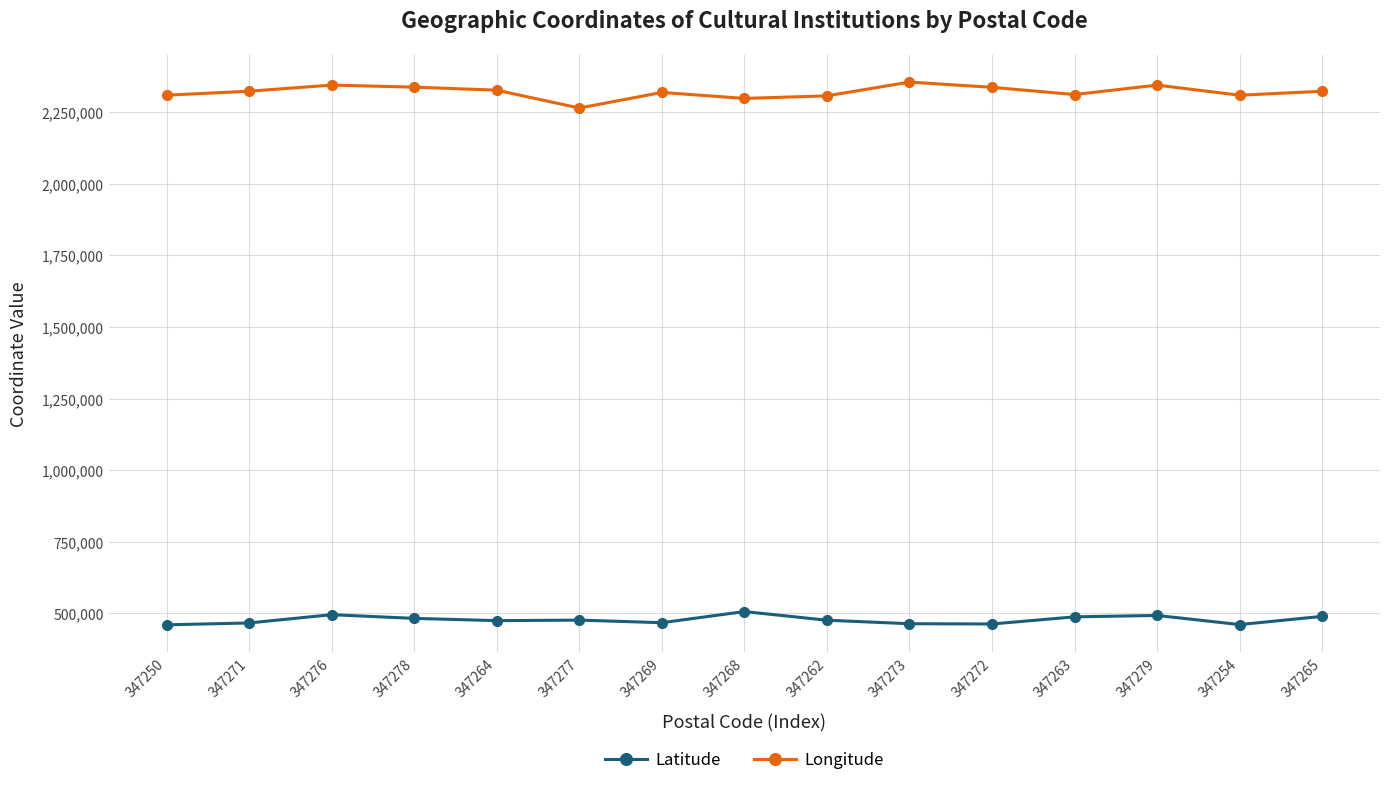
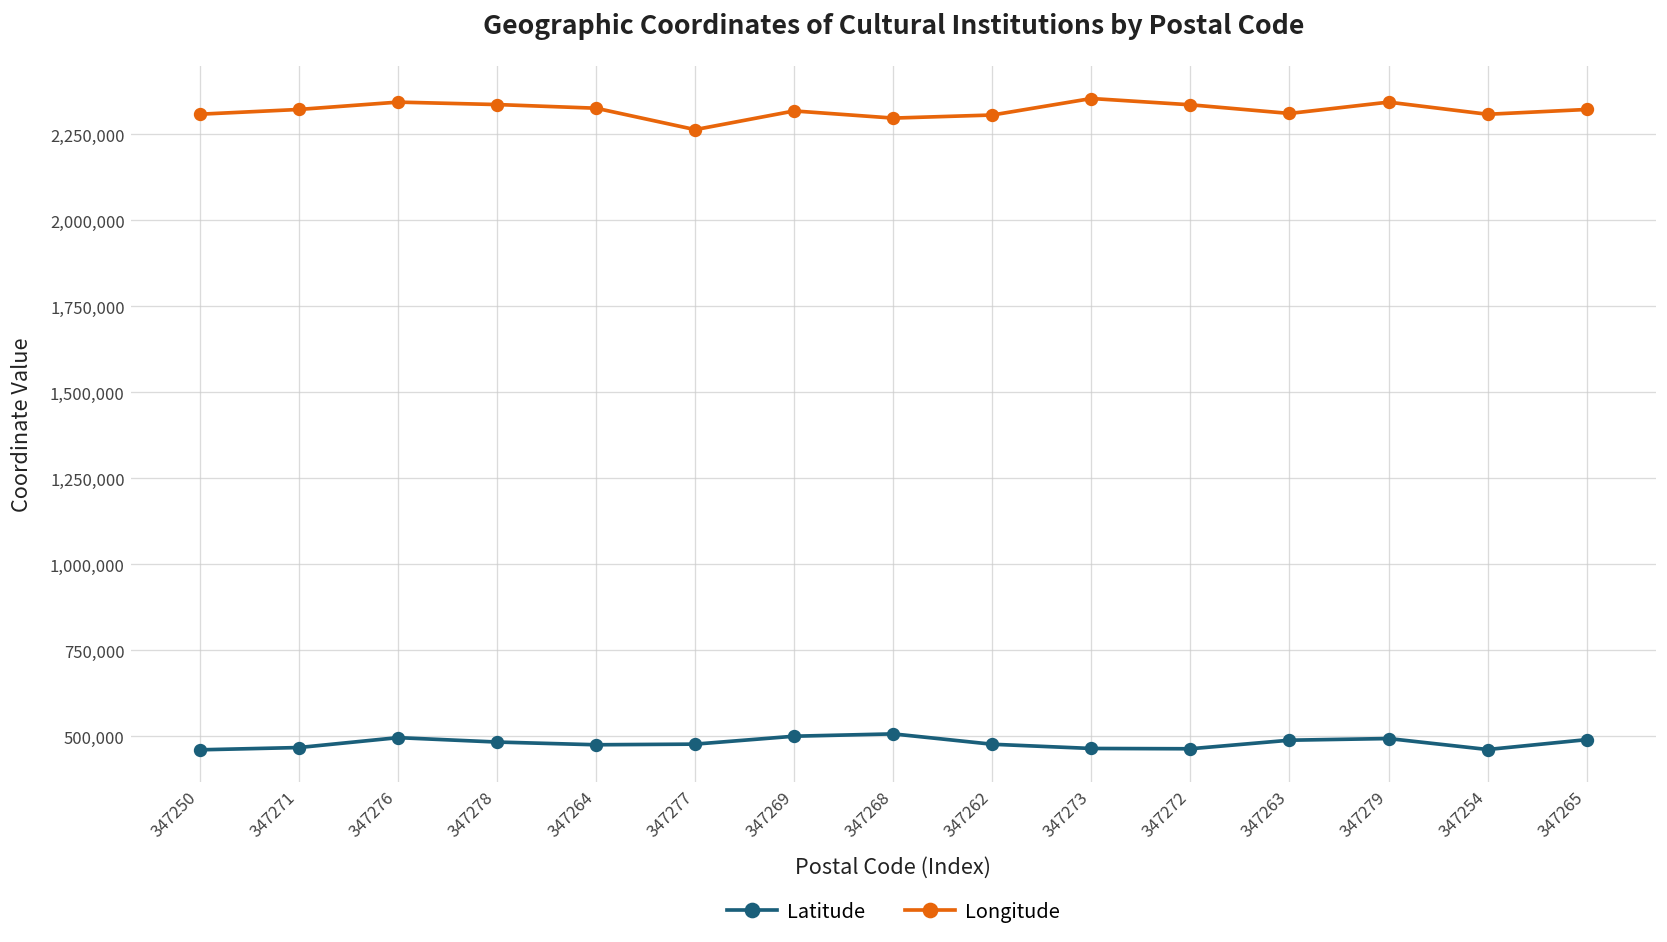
  {
    "Latitude": {
      "347250": "460,000",
      "347271": "470,000",
      "347276": "500,000",
      "347278": "480,000",
      "347264": "470,000",
      "347277": "480,000",
-     "347269": "470,000",
+     "347269": "500,000",
      "347268": "510,000",
      "347262": "480,000",
      "347273": "460,000",
      "347272": "460,000",
      "347263": "490,000",
      "347279": "490,000",
      "347254": "460,000",
      "347265": "490,000"
    },
    "Longitude": {
      "347250": "2,310,000",
      "347271": "2,320,000",
      "347276": "2,340,000",
      "347278": "2,340,000",
      "347264": "2,330,000",
      "347277": "2,260,000",
      "347269": "2,320,000",
      "347268": "2,300,000",
      "347262": "2,310,000",
      "347273": "2,350,000",
      "347272": "2,340,000",
      "347263": "2,310,000",
      "347279": "2,340,000",
      "347254": "2,310,000",
      "347265": "2,320,000"
    }
  }
